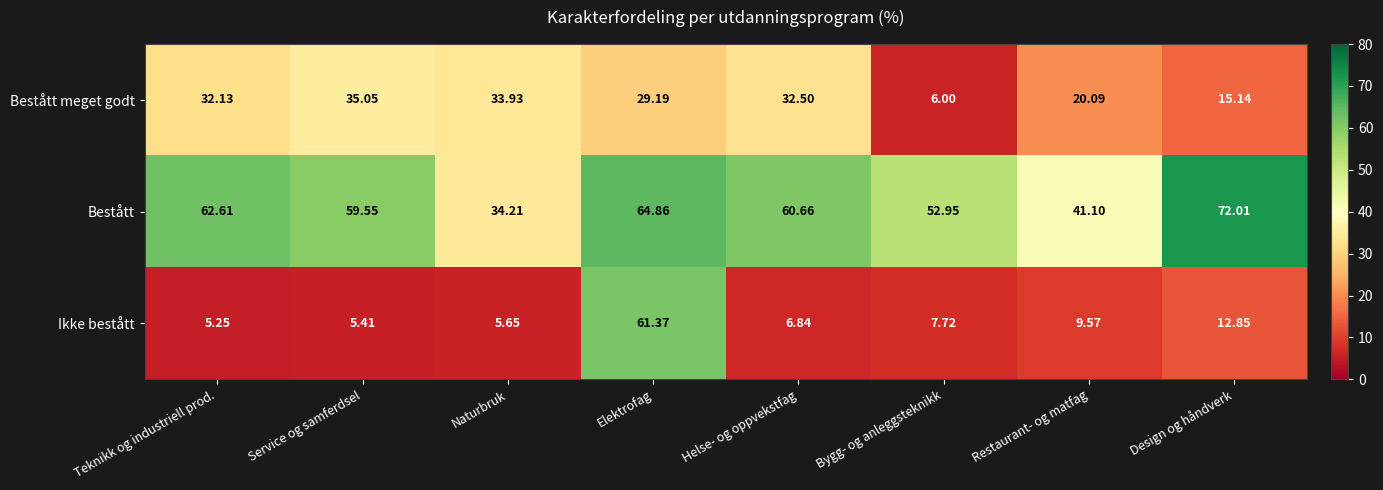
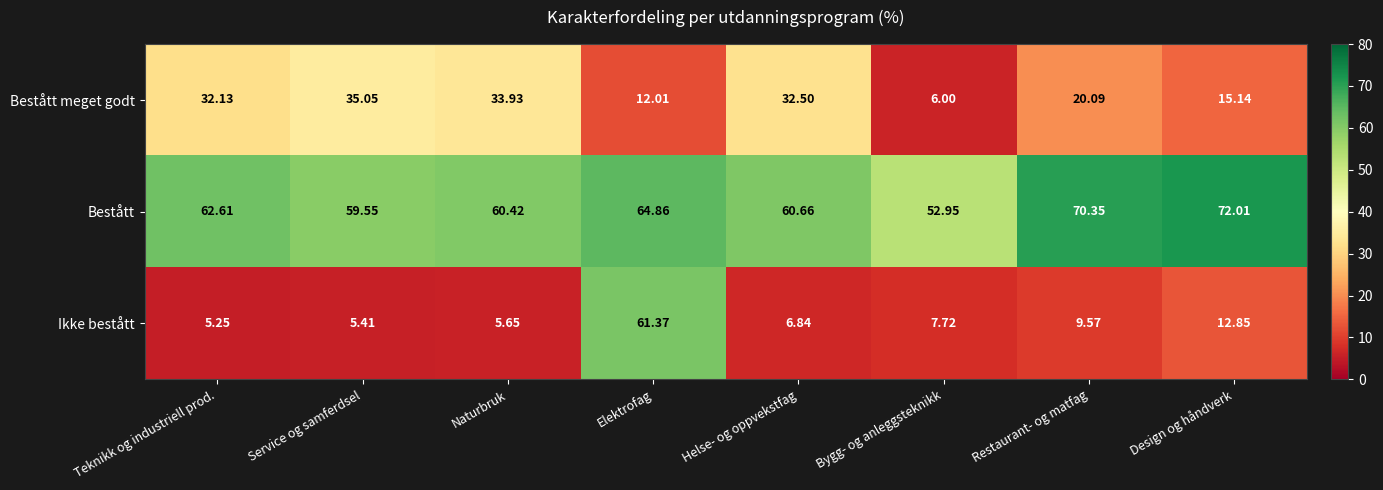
  {
    "Bestått meget godt": {
      "Teknikk og industriell prod.": 32.13,
      "Service og samferdsel": 35.05,
      "Naturbruk": 33.93,
-     "Elektrofag": 29.19,
+     "Elektrofag": 12.01,
      "Helse- og oppvekstfag": 32.50,
      "Bygg- og anleggsteknikk": 6.00,
      "Restaurant- og matfag": 20.09,
      "Design og håndverk": 15.14
    },
    "Bestått": {
      "Teknikk og industriell prod.": 62.61,
      "Service og samferdsel": 59.55,
-     "Naturbruk": 34.21,
+     "Naturbruk": 60.42,
      "Elektrofag": 64.86,
      "Helse- og oppvekstfag": 60.66,
      "Bygg- og anleggsteknikk": 52.95,
-     "Restaurant- og matfag": 41.10,
+     "Restaurant- og matfag": 70.35,
      "Design og håndverk": 72.01
    },
    "Ikke bestått": {
      "Teknikk og industriell prod.": 5.25,
      "Service og samferdsel": 5.41,
      "Naturbruk": 5.65,
      "Elektrofag": 61.37,
      "Helse- og oppvekstfag": 6.84,
      "Bygg- og anleggsteknikk": 7.72,
      "Restaurant- og matfag": 9.57,
      "Design og håndverk": 12.85
    }
  }
